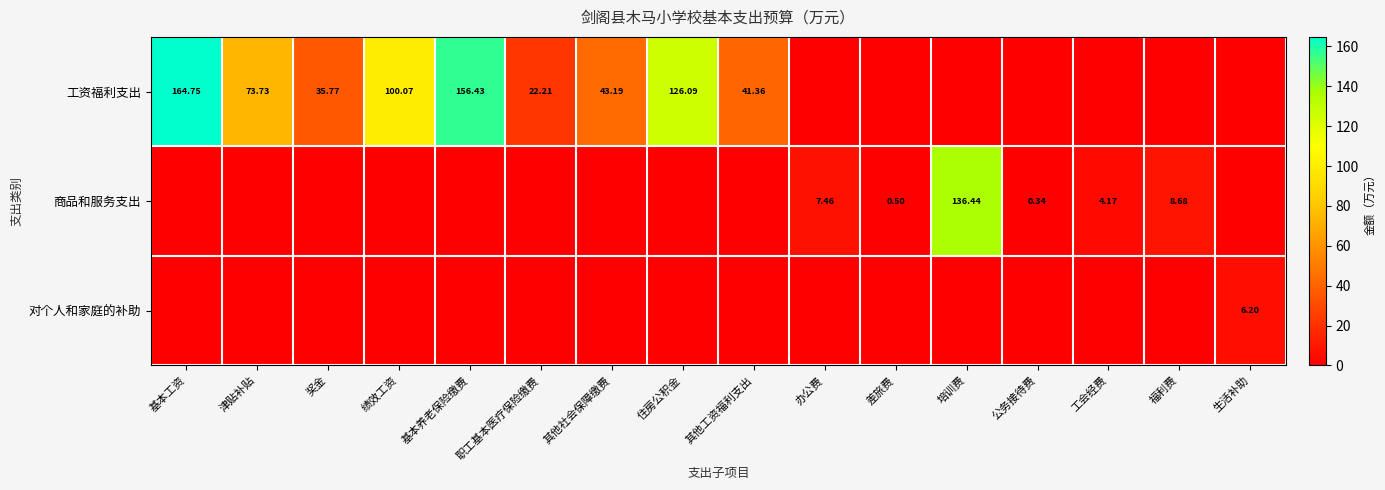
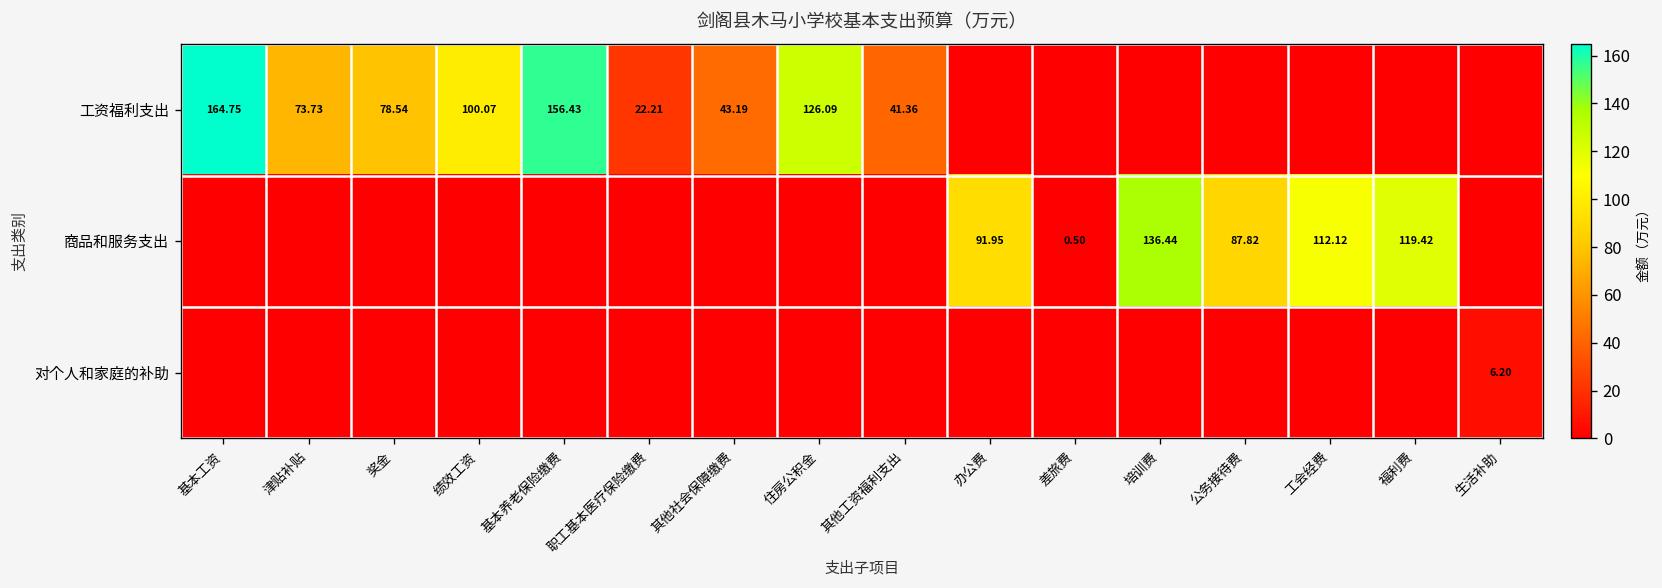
  {
    "工资福利支出": {
      "基本工资": 164.75,
      "津贴补贴": 73.73,
-     "奖金": 35.77,
+     "奖金": 78.54,
      "绩效工资": 100.07,
      "基本养老保险缴费": 156.43,
      "职工基本医疗保险缴费": 22.21,
      "其他社会保障缴费": 43.19,
      "住房公积金": 126.09,
      "其他工资福利支出": 41.36
    },
    "商品和服务支出": {
-     "办公费": 7.46,
+     "办公费": 91.95,
      "差旅费": 0.50,
      "培训费": 136.44,
-     "公务接待费": 0.34,
-     "工会经费": 4.17,
-     "福利费": 8.68
+     "公务接待费": 87.82,
+     "工会经费": 112.12,
+     "福利费": 119.42
    },
    "对个人和家庭的补助": {
      "生活补助": 6.20
    }
  }
